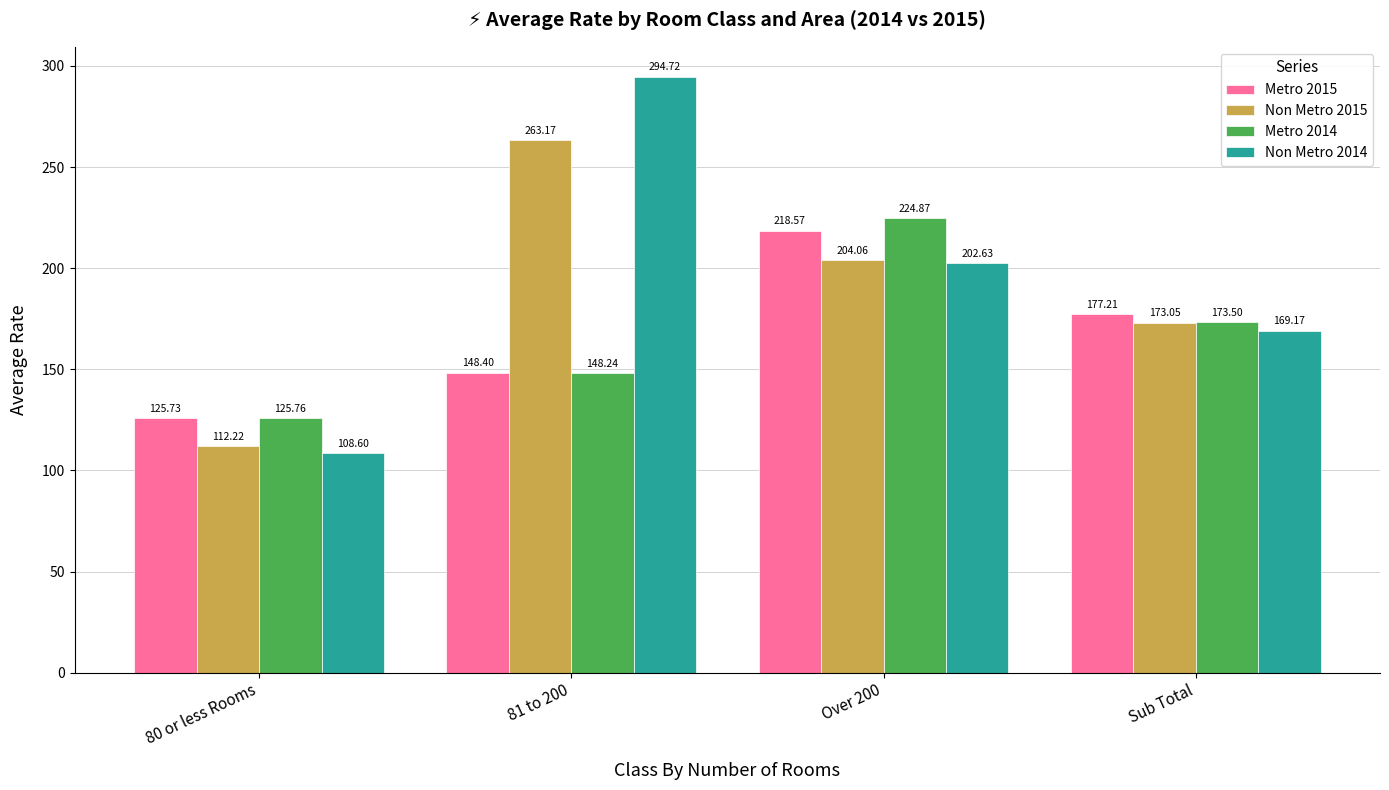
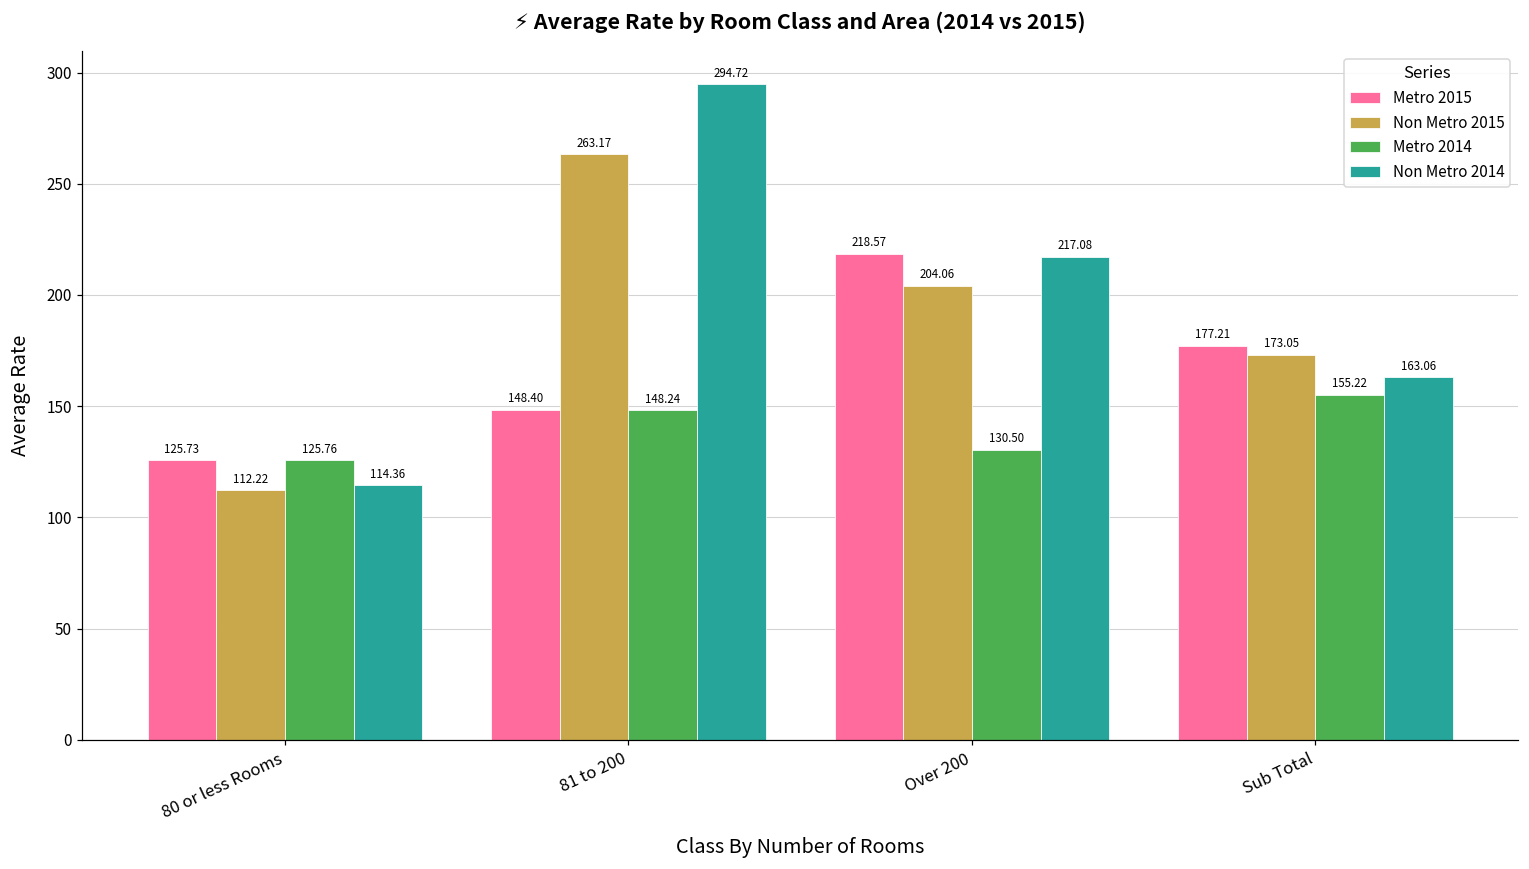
  {
    "Metro 2015": {
      "80 or less Rooms": 125.73,
      "81 to 200": 148.40,
      "Over 200": 218.57,
      "Sub Total": 177.21
    },
    "Non Metro 2015": {
      "80 or less Rooms": 112.22,
      "81 to 200": 263.17,
      "Over 200": 204.06,
      "Sub Total": 173.05
    },
    "Metro 2014": {
      "80 or less Rooms": 125.76,
      "81 to 200": 148.24,
-     "Over 200": 224.87,
-     "Sub Total": 173.50
+     "Over 200": 130.50,
+     "Sub Total": 155.22
    },
    "Non Metro 2014": {
-     "80 or less Rooms": 108.60,
+     "80 or less Rooms": 114.36,
      "81 to 200": 294.72,
-     "Over 200": 202.63,
-     "Sub Total": 169.17
+     "Over 200": 217.08,
+     "Sub Total": 163.06
    }
  }
